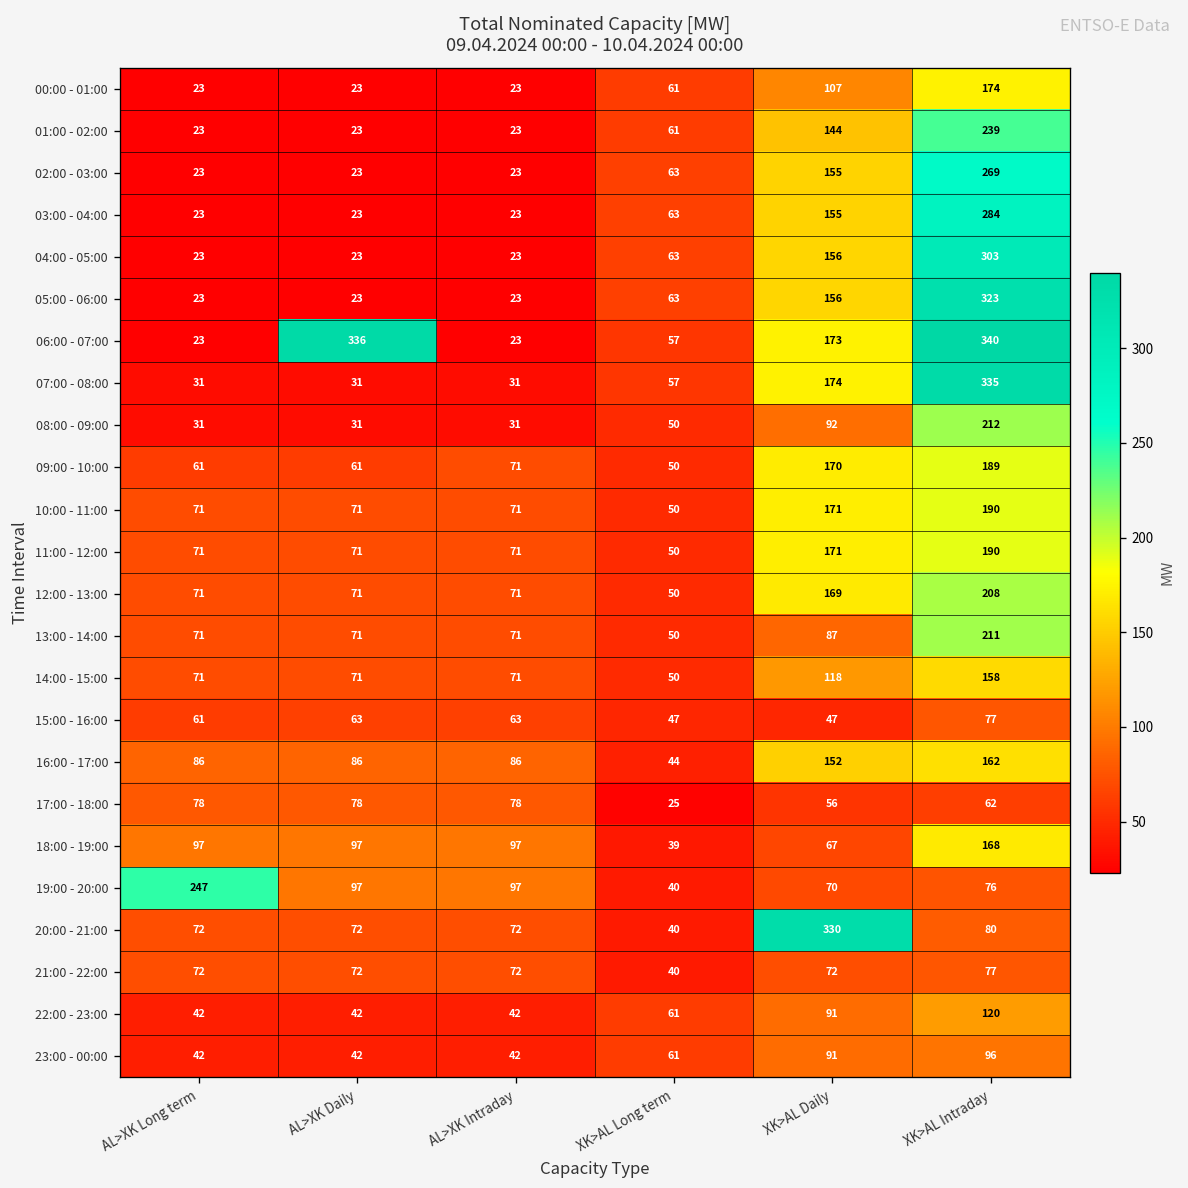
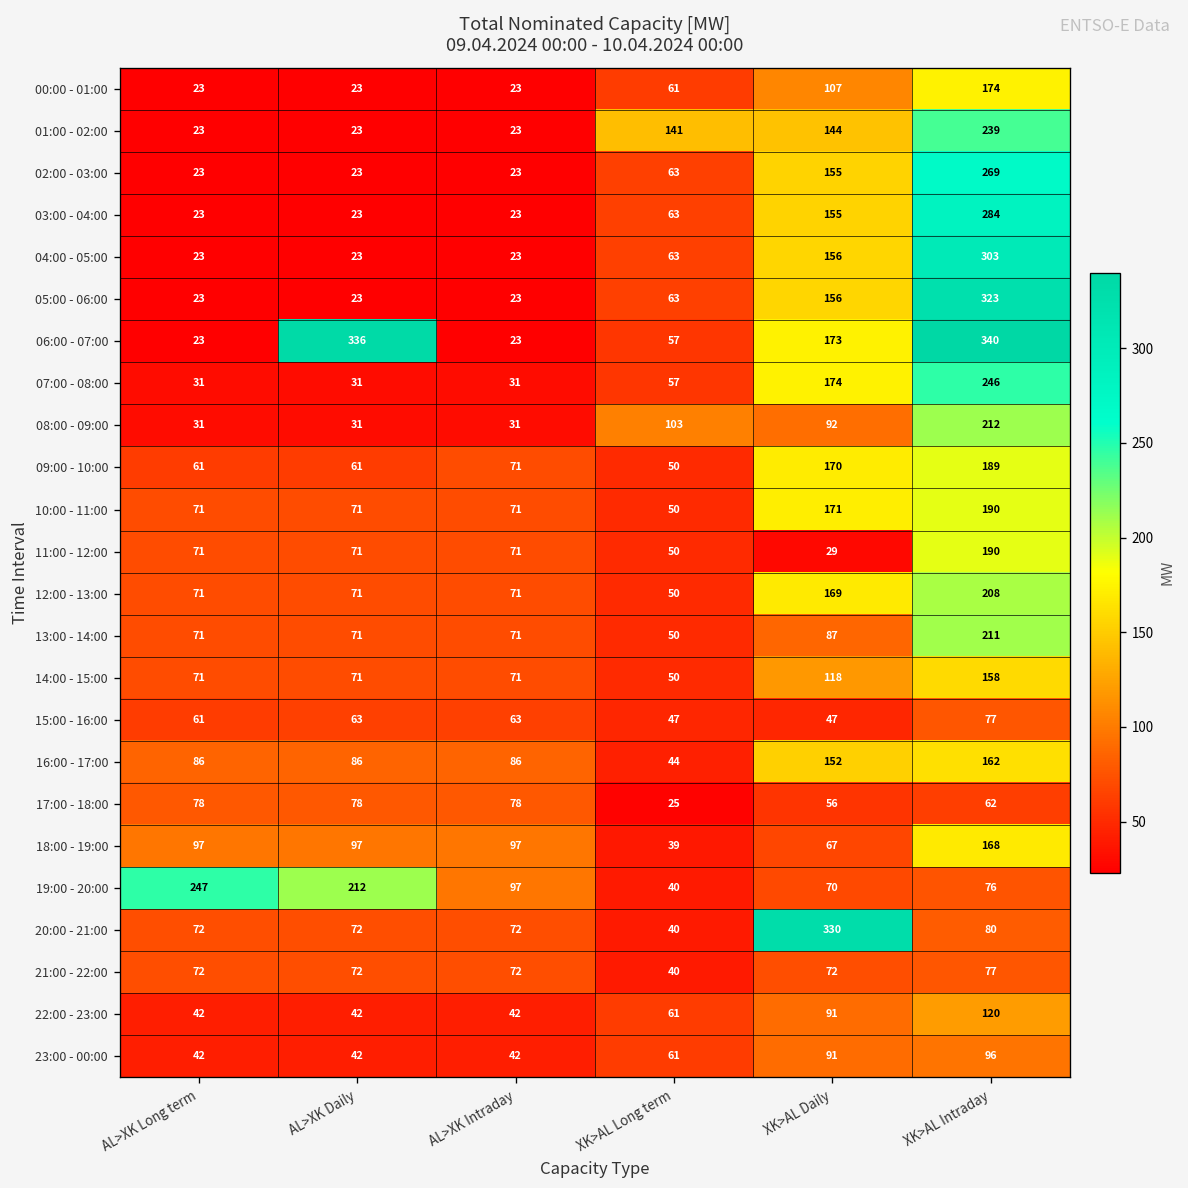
  {
    "00:00 - 01:00": {
      "AL>XK Long term": 23,
      "AL>XK Daily": 23,
      "AL>XK Intraday": 23,
      "XK>AL Long term": 61,
      "XK>AL Daily": 107,
      "XK>AL Intraday": 174
    },
    "01:00 - 02:00": {
      "AL>XK Long term": 23,
      "AL>XK Daily": 23,
      "AL>XK Intraday": 23,
-     "XK>AL Long term": 61,
+     "XK>AL Long term": 141,
      "XK>AL Daily": 144,
      "XK>AL Intraday": 239
    },
    "02:00 - 03:00": {
      "AL>XK Long term": 23,
      "AL>XK Daily": 23,
      "AL>XK Intraday": 23,
      "XK>AL Long term": 63,
      "XK>AL Daily": 155,
      "XK>AL Intraday": 269
    },
    "03:00 - 04:00": {
      "AL>XK Long term": 23,
      "AL>XK Daily": 23,
      "AL>XK Intraday": 23,
      "XK>AL Long term": 63,
      "XK>AL Daily": 155,
      "XK>AL Intraday": 284
    },
    "04:00 - 05:00": {
      "AL>XK Long term": 23,
      "AL>XK Daily": 23,
      "AL>XK Intraday": 23,
      "XK>AL Long term": 63,
      "XK>AL Daily": 156,
      "XK>AL Intraday": 303
    },
    "05:00 - 06:00": {
      "AL>XK Long term": 23,
      "AL>XK Daily": 23,
      "AL>XK Intraday": 23,
      "XK>AL Long term": 63,
      "XK>AL Daily": 156,
      "XK>AL Intraday": 323
    },
    "06:00 - 07:00": {
      "AL>XK Long term": 23,
      "AL>XK Daily": 336,
      "AL>XK Intraday": 23,
      "XK>AL Long term": 57,
      "XK>AL Daily": 173,
      "XK>AL Intraday": 340
    },
    "07:00 - 08:00": {
      "AL>XK Long term": 31,
      "AL>XK Daily": 31,
      "AL>XK Intraday": 31,
      "XK>AL Long term": 57,
      "XK>AL Daily": 174,
-     "XK>AL Intraday": 335
+     "XK>AL Intraday": 246
    },
    "08:00 - 09:00": {
      "AL>XK Long term": 31,
      "AL>XK Daily": 31,
      "AL>XK Intraday": 31,
-     "XK>AL Long term": 50,
+     "XK>AL Long term": 103,
      "XK>AL Daily": 92,
      "XK>AL Intraday": 212
    },
    "09:00 - 10:00": {
      "AL>XK Long term": 61,
      "AL>XK Daily": 61,
      "AL>XK Intraday": 71,
      "XK>AL Long term": 50,
      "XK>AL Daily": 170,
      "XK>AL Intraday": 189
    },
    "10:00 - 11:00": {
      "AL>XK Long term": 71,
      "AL>XK Daily": 71,
      "AL>XK Intraday": 71,
      "XK>AL Long term": 50,
      "XK>AL Daily": 171,
      "XK>AL Intraday": 190
    },
    "11:00 - 12:00": {
      "AL>XK Long term": 71,
      "AL>XK Daily": 71,
      "AL>XK Intraday": 71,
      "XK>AL Long term": 50,
-     "XK>AL Daily": 171,
+     "XK>AL Daily": 29,
      "XK>AL Intraday": 190
    },
    "12:00 - 13:00": {
      "AL>XK Long term": 71,
      "AL>XK Daily": 71,
      "AL>XK Intraday": 71,
      "XK>AL Long term": 50,
      "XK>AL Daily": 169,
      "XK>AL Intraday": 208
    },
    "13:00 - 14:00": {
      "AL>XK Long term": 71,
      "AL>XK Daily": 71,
      "AL>XK Intraday": 71,
      "XK>AL Long term": 50,
      "XK>AL Daily": 87,
      "XK>AL Intraday": 211
    },
    "14:00 - 15:00": {
      "AL>XK Long term": 71,
      "AL>XK Daily": 71,
      "AL>XK Intraday": 71,
      "XK>AL Long term": 50,
      "XK>AL Daily": 118,
      "XK>AL Intraday": 158
    },
    "15:00 - 16:00": {
      "AL>XK Long term": 61,
      "AL>XK Daily": 63,
      "AL>XK Intraday": 63,
      "XK>AL Long term": 47,
      "XK>AL Daily": 47,
      "XK>AL Intraday": 77
    },
    "16:00 - 17:00": {
      "AL>XK Long term": 86,
      "AL>XK Daily": 86,
      "AL>XK Intraday": 86,
      "XK>AL Long term": 44,
      "XK>AL Daily": 152,
      "XK>AL Intraday": 162
    },
    "17:00 - 18:00": {
      "AL>XK Long term": 78,
      "AL>XK Daily": 78,
      "AL>XK Intraday": 78,
      "XK>AL Long term": 25,
      "XK>AL Daily": 56,
      "XK>AL Intraday": 62
    },
    "18:00 - 19:00": {
      "AL>XK Long term": 97,
      "AL>XK Daily": 97,
      "AL>XK Intraday": 97,
      "XK>AL Long term": 39,
      "XK>AL Daily": 67,
      "XK>AL Intraday": 168
    },
    "19:00 - 20:00": {
      "AL>XK Long term": 247,
-     "AL>XK Daily": 97,
+     "AL>XK Daily": 212,
      "AL>XK Intraday": 97,
      "XK>AL Long term": 40,
      "XK>AL Daily": 70,
      "XK>AL Intraday": 76
    },
    "20:00 - 21:00": {
      "AL>XK Long term": 72,
      "AL>XK Daily": 72,
      "AL>XK Intraday": 72,
      "XK>AL Long term": 40,
      "XK>AL Daily": 330,
      "XK>AL Intraday": 80
    },
    "21:00 - 22:00": {
      "AL>XK Long term": 72,
      "AL>XK Daily": 72,
      "AL>XK Intraday": 72,
      "XK>AL Long term": 40,
      "XK>AL Daily": 72,
      "XK>AL Intraday": 77
    },
    "22:00 - 23:00": {
      "AL>XK Long term": 42,
      "AL>XK Daily": 42,
      "AL>XK Intraday": 42,
      "XK>AL Long term": 61,
      "XK>AL Daily": 91,
      "XK>AL Intraday": 120
    },
    "23:00 - 00:00": {
      "AL>XK Long term": 42,
      "AL>XK Daily": 42,
      "AL>XK Intraday": 42,
      "XK>AL Long term": 61,
      "XK>AL Daily": 91,
      "XK>AL Intraday": 96
    }
  }
